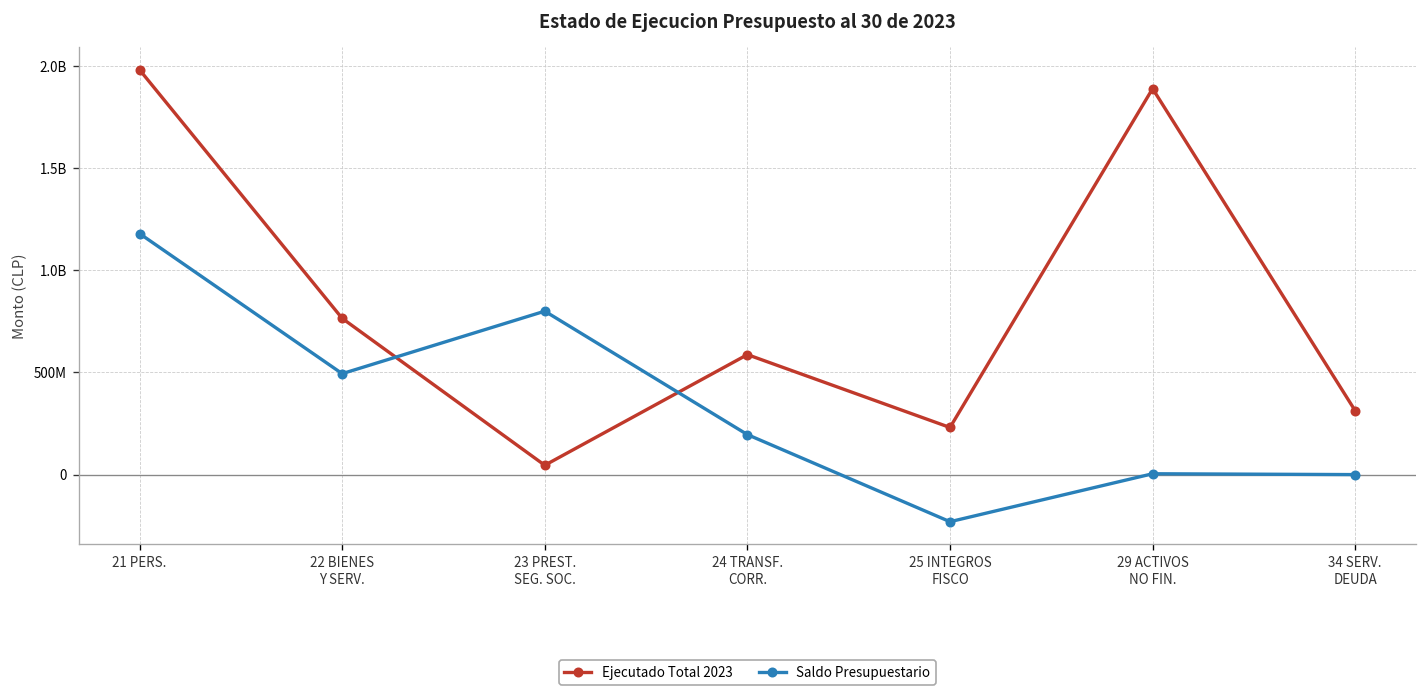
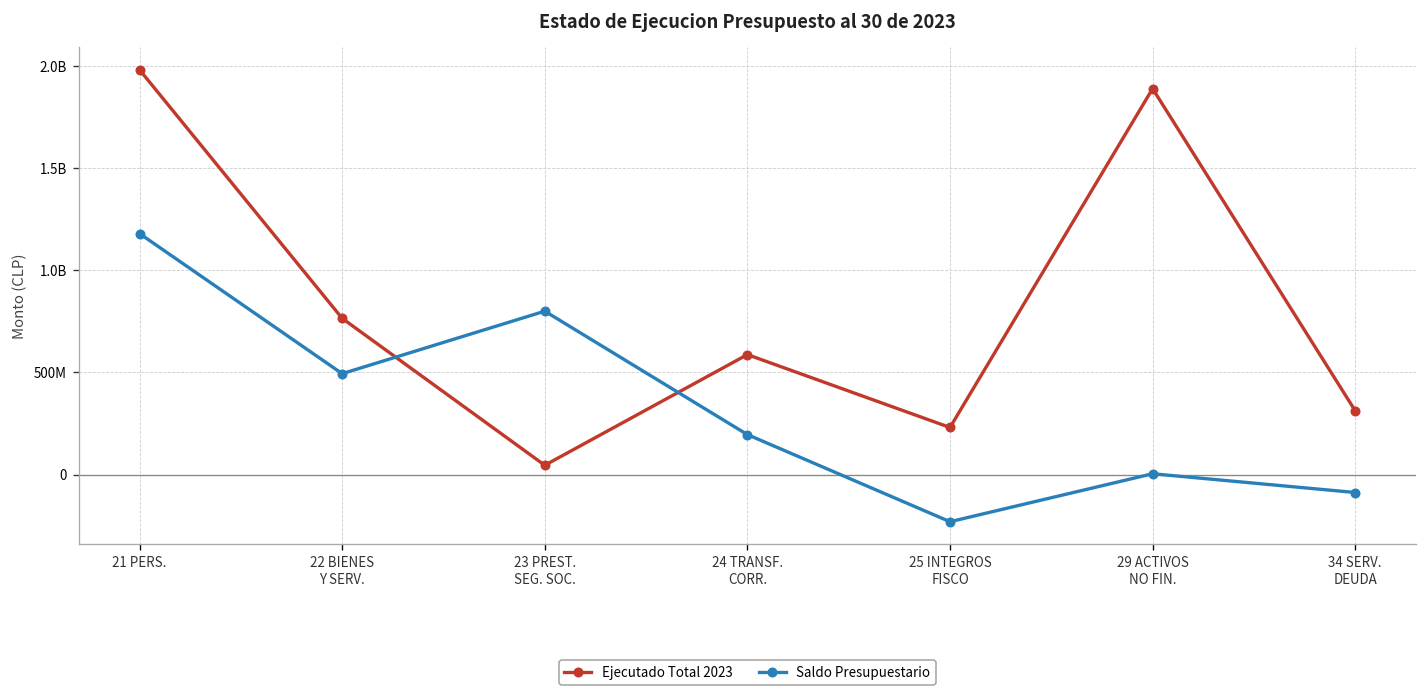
  {
    "Ejecutado Total 2023": {
      "21 PERS.": 1980000000,
      "22 BIENES Y SERV.": 760000000,
      "23 PREST. SEG. SOC.": 50000000,
      "24 TRANSF. CORR.": 590000000,
      "25 INTEGROS FISCO": 230000000,
      "29 ACTIVOS NO FIN.": 1890000000,
      "34 SERV. DEUDA": 310000000
    },
    "Saldo Presupuestario": {
      "21 PERS.": 1180000000,
      "22 BIENES Y SERV.": 490000000,
      "23 PREST. SEG. SOC.": 800000000,
      "24 TRANSF. CORR.": 200000000,
      "25 INTEGROS FISCO": -230000000,
      "29 ACTIVOS NO FIN.": 0,
-     "34 SERV. DEUDA": 0
+     "34 SERV. DEUDA": -90000000
    }
  }
